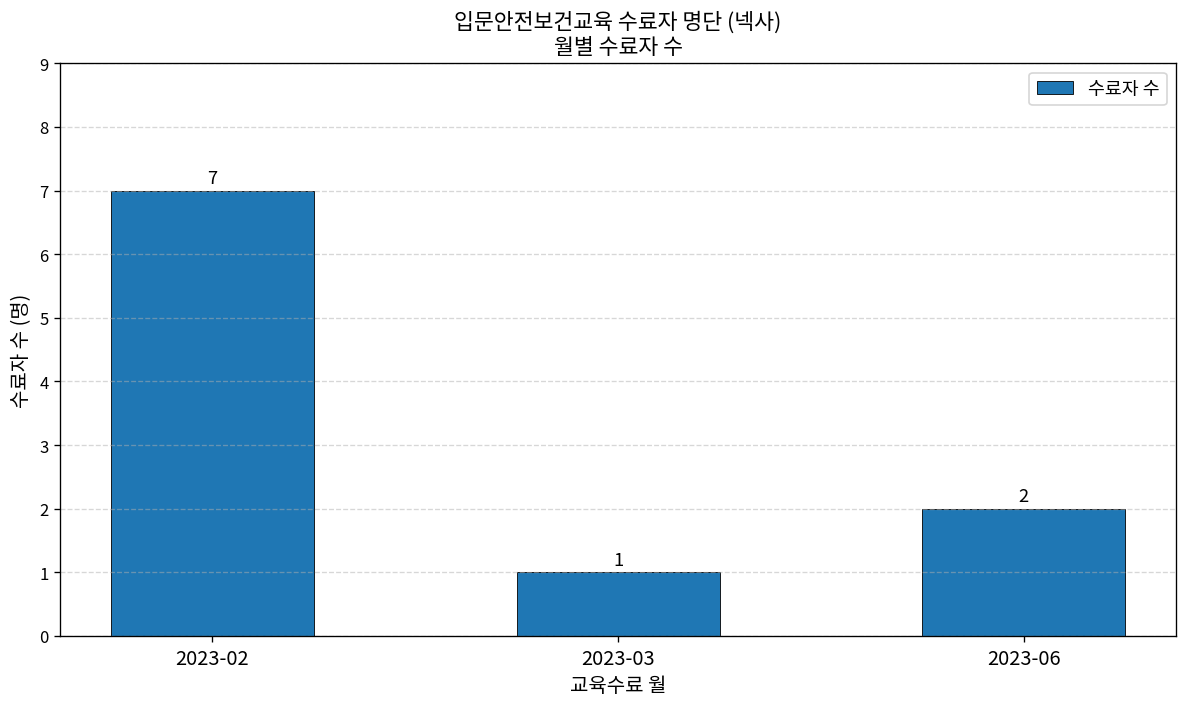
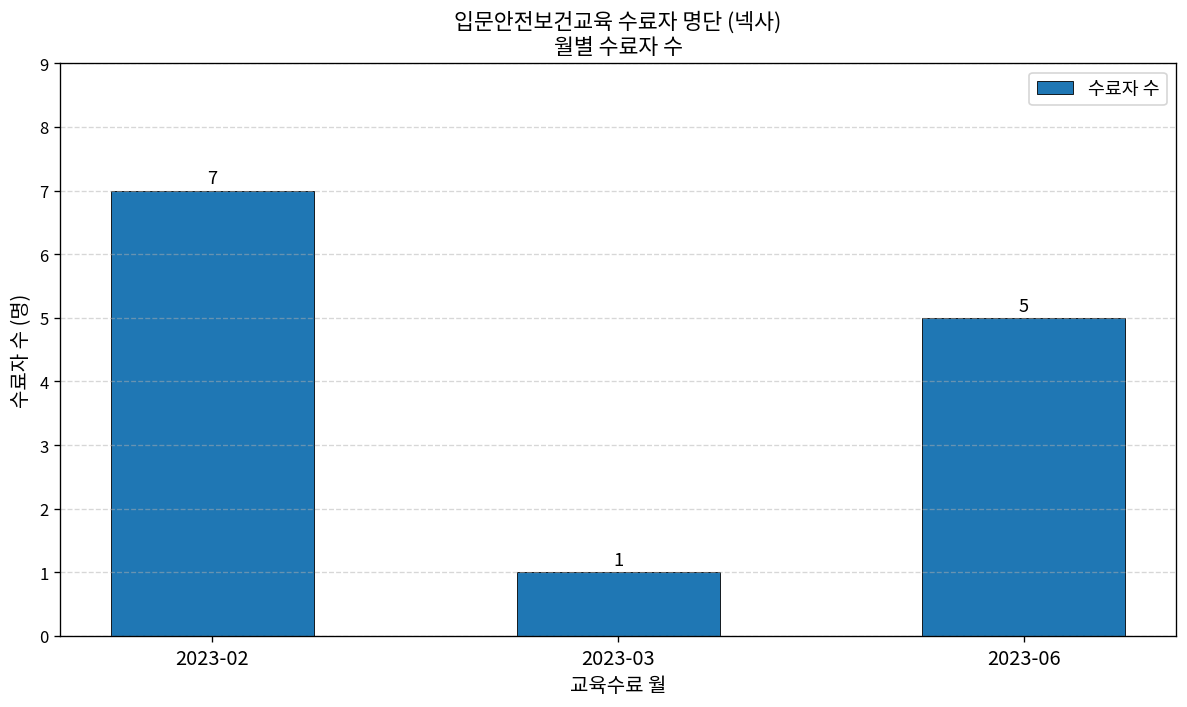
  {
    "2023-02": 7,
    "2023-03": 1,
-   "2023-06": 2
+   "2023-06": 5
  }
